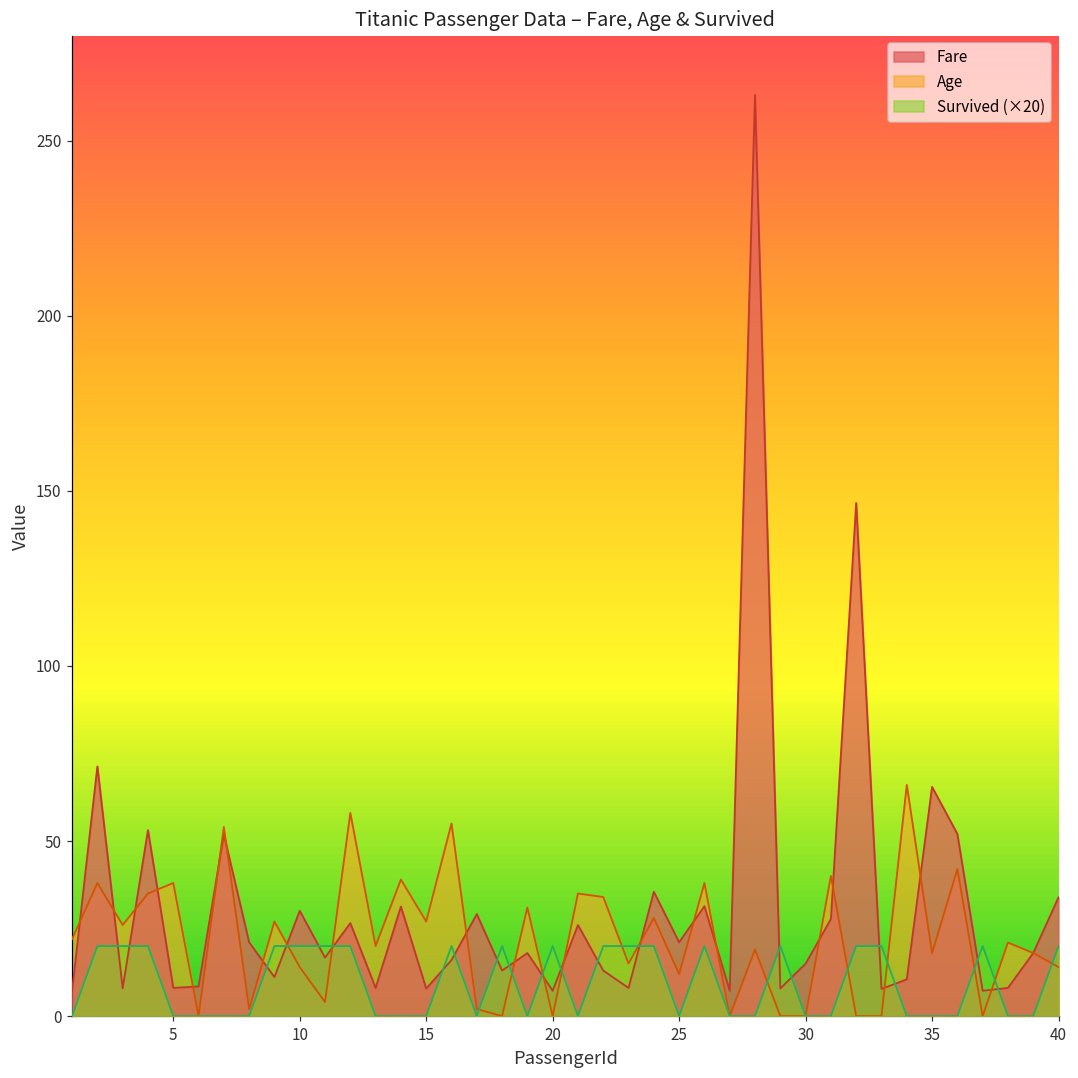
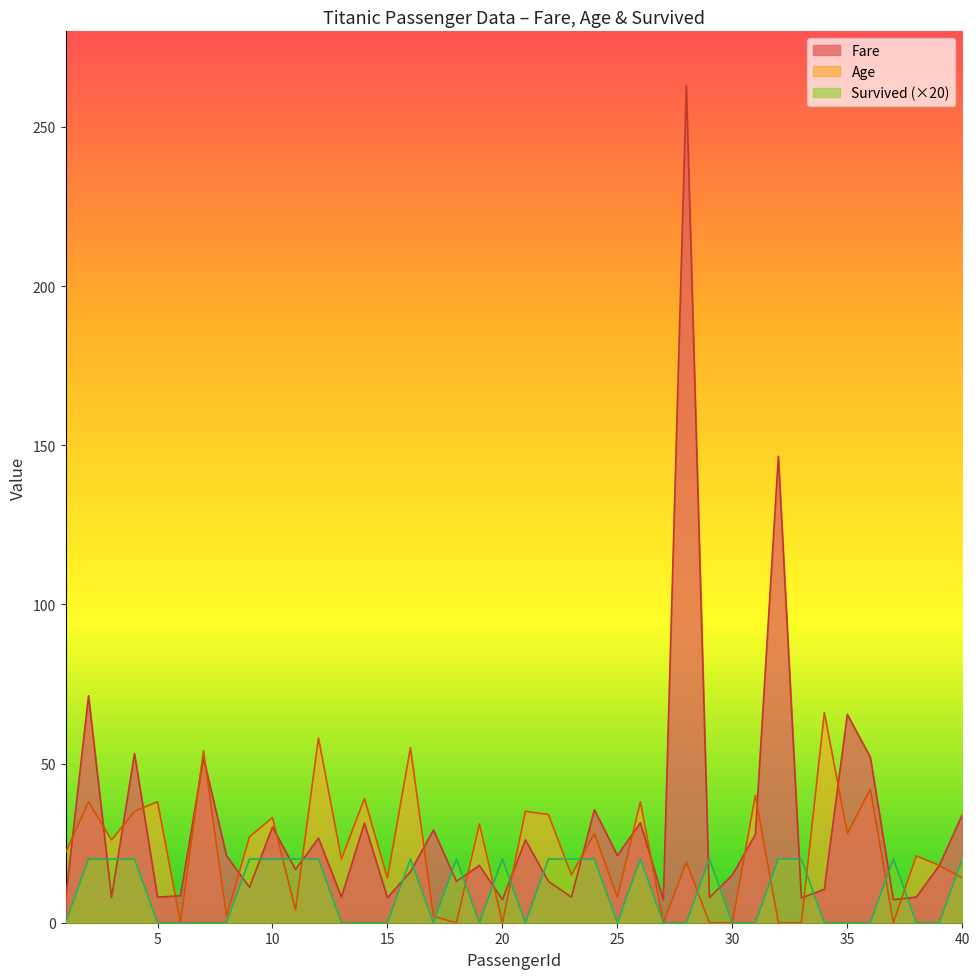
  {
    "Fare": {
      "5": 8,
      "10": 30,
      "15": 8,
      "20": 7,
      "25": 21,
      "30": 15,
      "35": 65,
      "40": 34
    },
    "Age": {
      "5": 38,
-     "10": 14,
-     "15": 27,
+     "10": 33,
+     "15": 14,
      "20": 0,
-     "25": 12,
-     "35": 18,
+     "25": 8,
+     "35": 28,
      "40": 14
    },
    "Survived (×20)": {
      "5": 0,
      "10": 20,
      "15": 0,
      "20": 20,
      "25": 0,
      "35": 0,
      "40": 20
    }
  }
